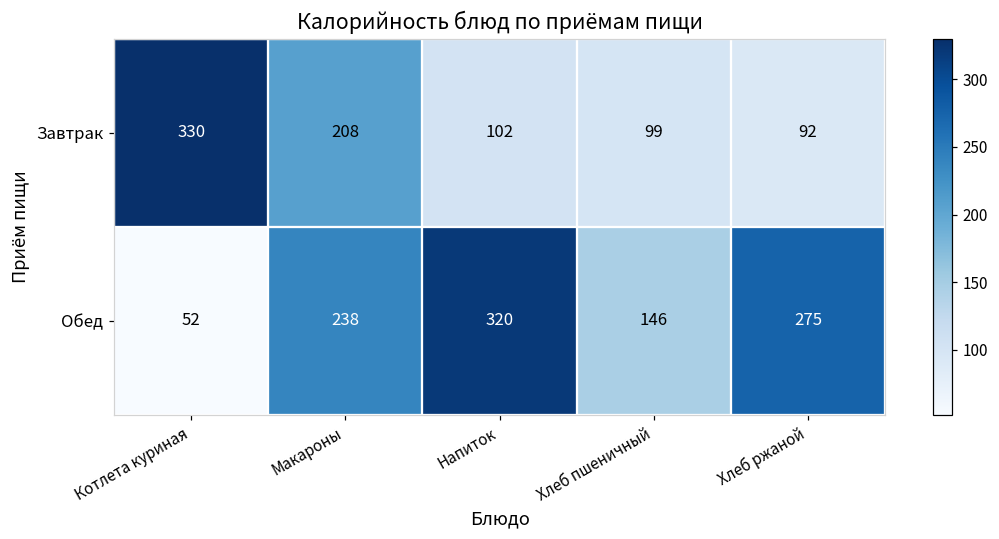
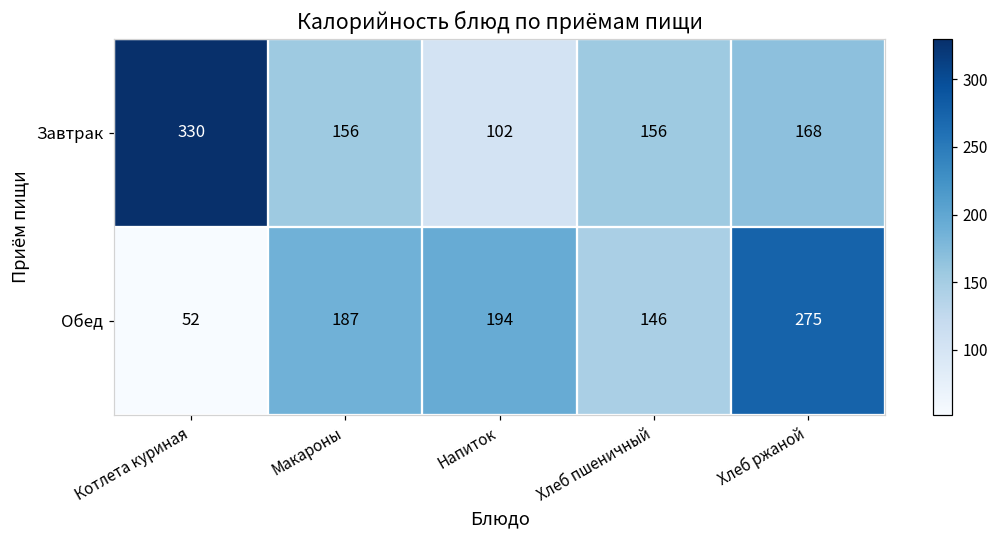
  {
    "Завтрак": {
      "Котлета куриная": 330,
-     "Макароны": 208,
+     "Макароны": 156,
      "Напиток": 102,
-     "Хлеб пшеничный": 99,
-     "Хлеб ржаной": 92
+     "Хлеб пшеничный": 156,
+     "Хлеб ржаной": 168
    },
    "Обед": {
      "Котлета куриная": 52,
-     "Макароны": 238,
-     "Напиток": 320,
+     "Макароны": 187,
+     "Напиток": 194,
      "Хлеб пшеничный": 146,
      "Хлеб ржаной": 275
    }
  }
